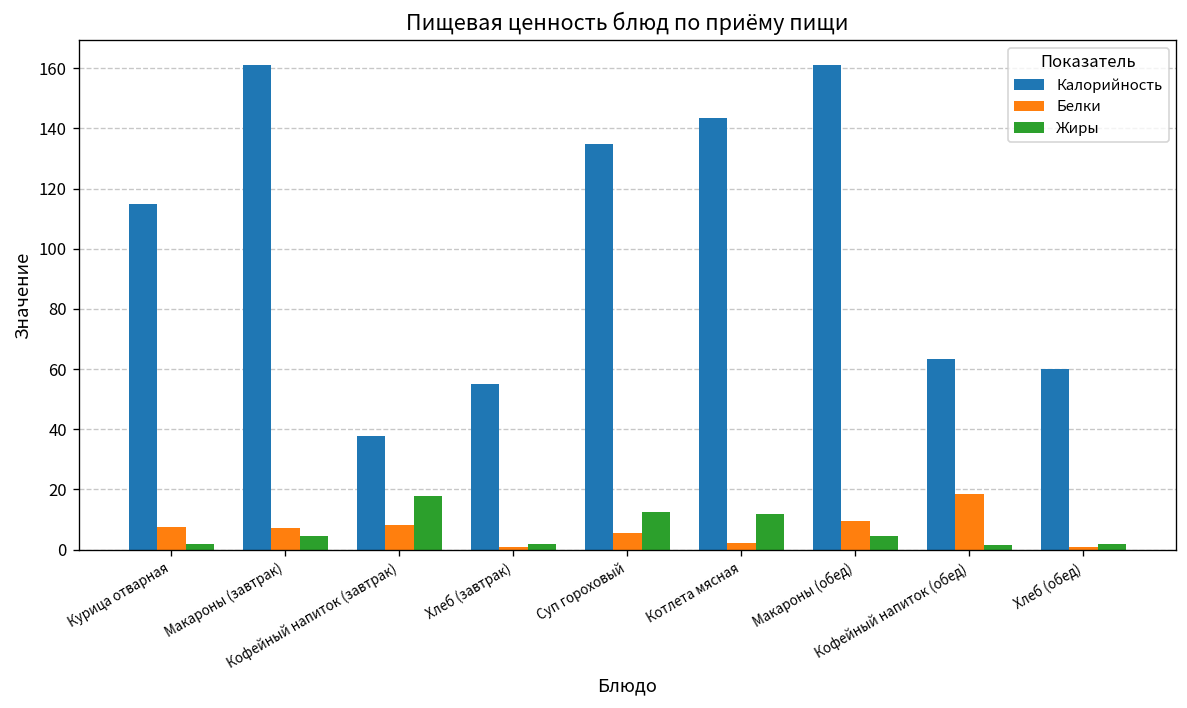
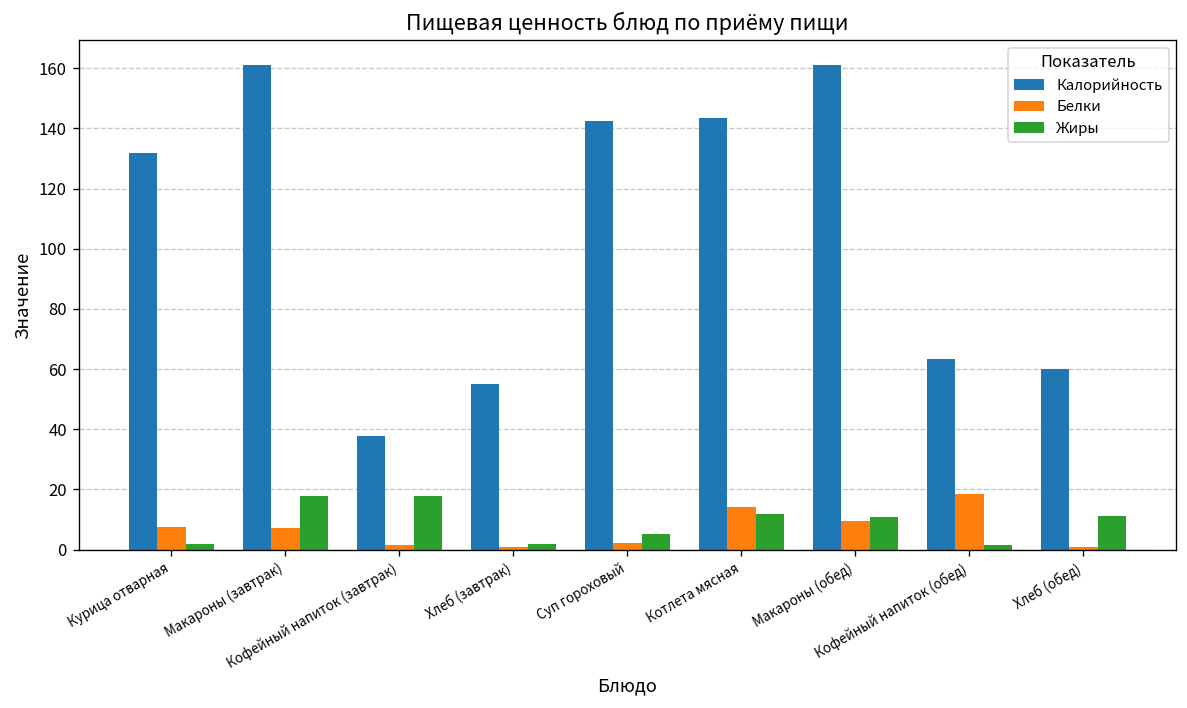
  {
    "Калорийность": {
-     "Курица отварная": 115,
+     "Курица отварная": 132,
      "Макароны (завтрак)": 161,
      "Кофейный напиток (завтрак)": 38,
      "Хлеб (завтрак)": 55,
-     "Суп гороховый": 135,
+     "Суп гороховый": 142,
      "Котлета мясная": 143,
      "Макароны (обед)": 161,
      "Кофейный напиток (обед)": 64,
      "Хлеб (обед)": 60
    },
    "Белки": {
      "Курица отварная": 8,
      "Макароны (завтрак)": 7,
-     "Кофейный напиток (завтрак)": 8,
+     "Кофейный напиток (завтрак)": 1,
      "Хлеб (завтрак)": 1,
-     "Суп гороховый": 5,
-     "Котлета мясная": 2,
+     "Суп гороховый": 2,
+     "Котлета мясная": 14,
      "Макароны (обед)": 10,
      "Кофейный напиток (обед)": 18,
      "Хлеб (обед)": 1
    },
    "Жиры": {
      "Курица отварная": 2,
-     "Макароны (завтрак)": 5,
+     "Макароны (завтрак)": 18,
      "Кофейный напиток (завтрак)": 18,
      "Хлеб (завтрак)": 2,
-     "Суп гороховый": 12,
+     "Суп гороховый": 5,
      "Котлета мясная": 12,
-     "Макароны (обед)": 5,
+     "Макароны (обед)": 11,
      "Кофейный напиток (обед)": 1,
-     "Хлеб (обед)": 2
+     "Хлеб (обед)": 11
    }
  }
